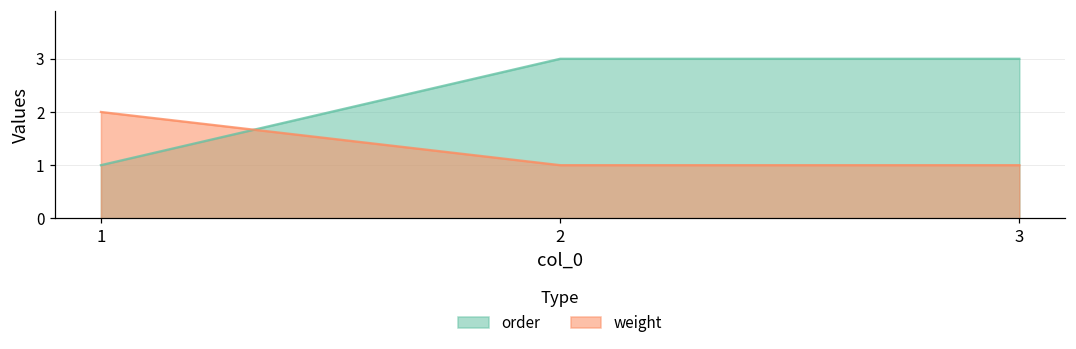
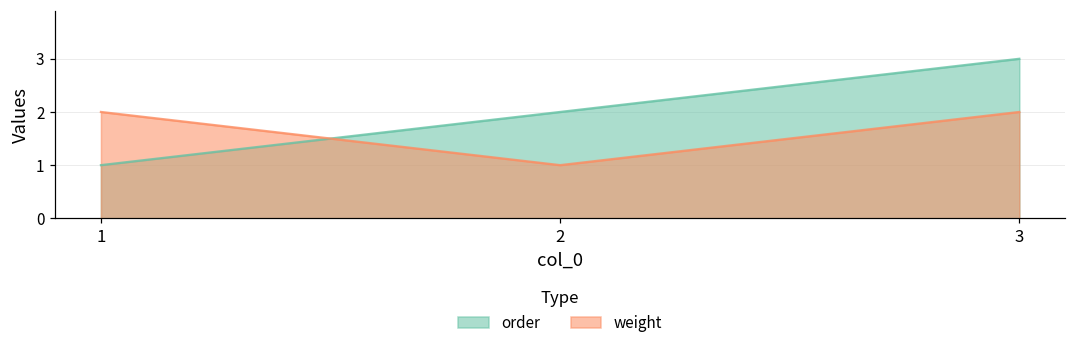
  {
    "order": {
      "1": 1,
-     "2": 3,
+     "2": 2,
      "3": 3
    },
    "weight": {
      "1": 2,
      "2": 1,
-     "3": 1
+     "3": 2
    }
  }
